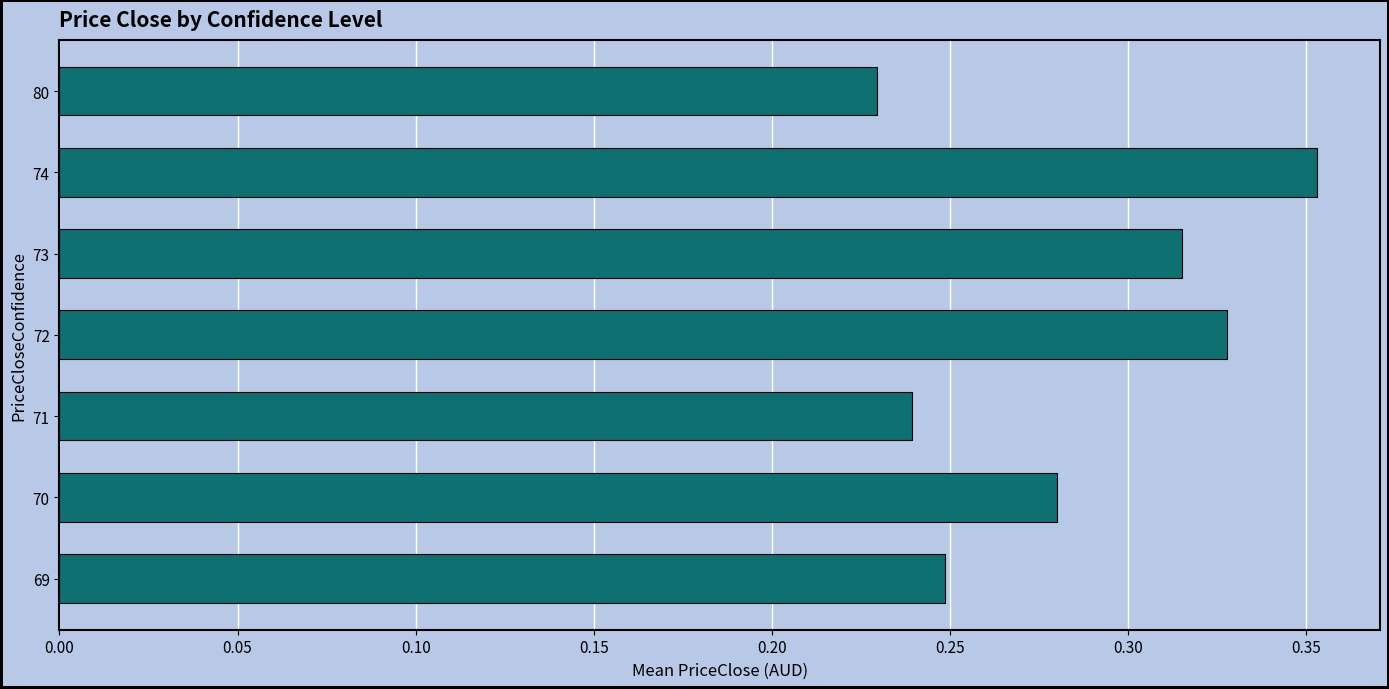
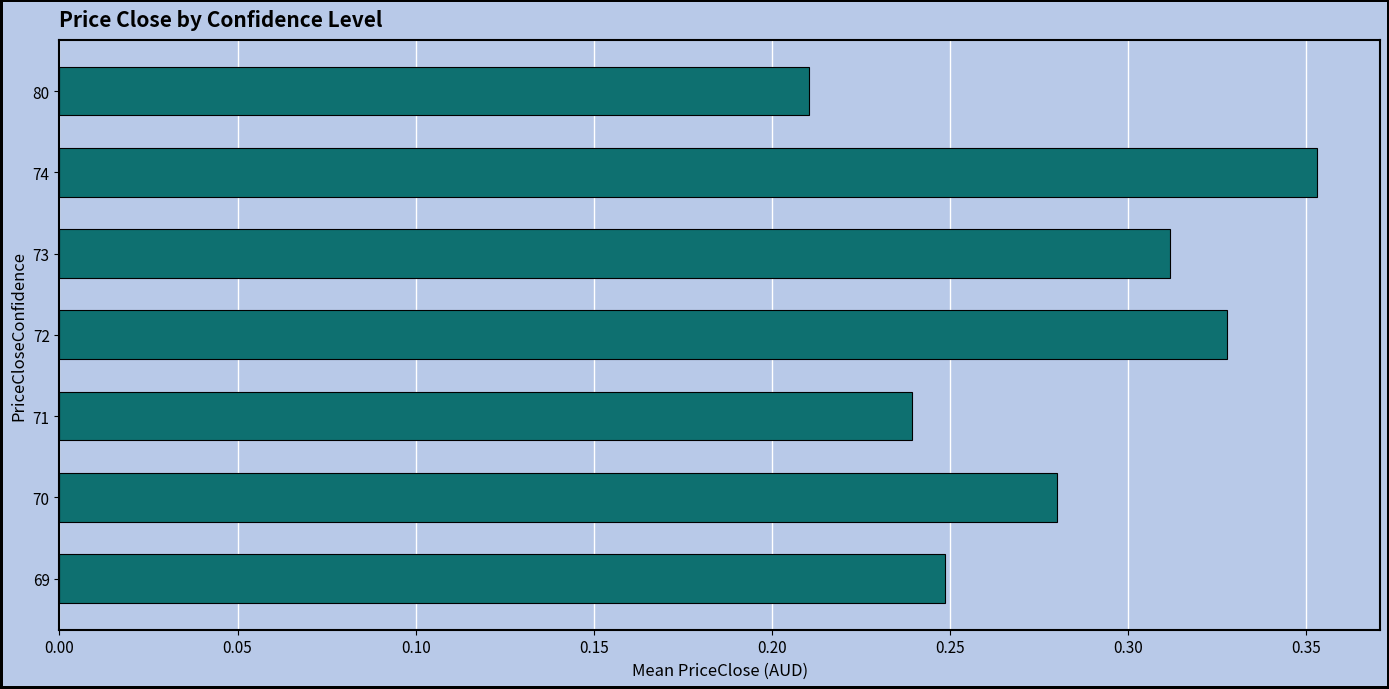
  {
-   "80": 0.229,
+   "80": 0.210,
    "74": 0.353,
-   "73": 0.315,
+   "73": 0.312,
    "72": 0.328,
    "71": 0.239,
    "70": 0.280,
    "69": 0.249
  }
